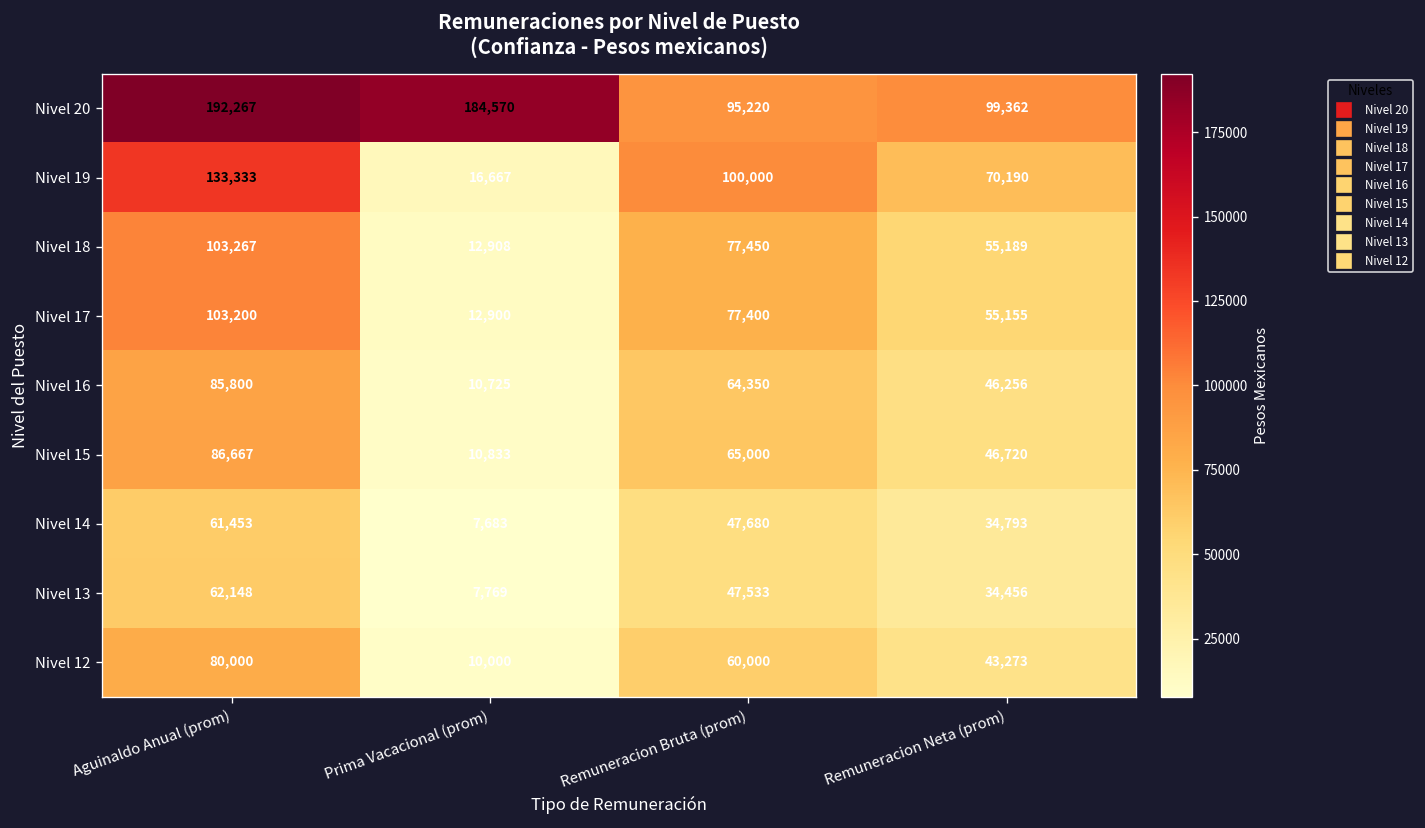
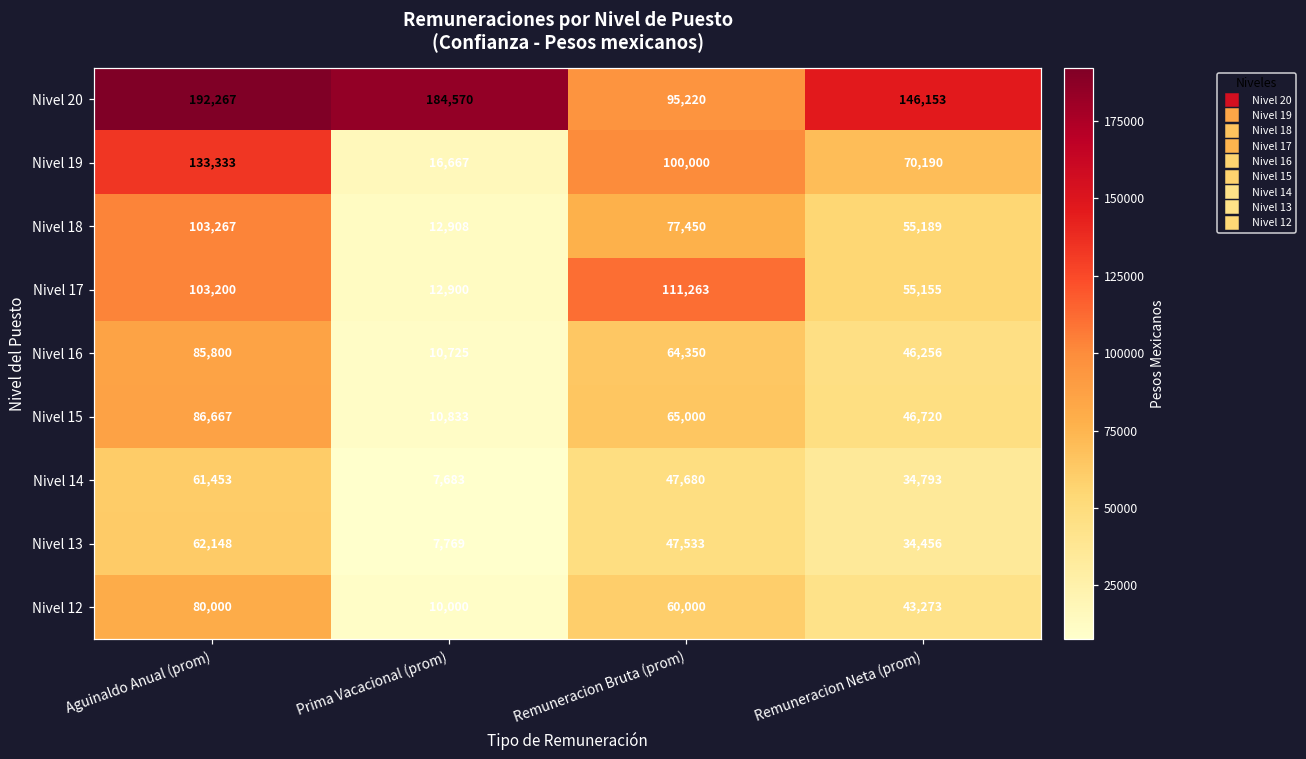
  {
    "Nivel 20": {
      "Aguinaldo Anual (prom)": "192,267",
      "Prima Vacacional (prom)": "184,570",
      "Remuneracion Bruta (prom)": "95,220",
-     "Remuneracion Neta (prom)": "99,362"
+     "Remuneracion Neta (prom)": "146,153"
    },
    "Nivel 19": {
      "Aguinaldo Anual (prom)": "133,333",
      "Prima Vacacional (prom)": "16,667",
      "Remuneracion Bruta (prom)": "100,000",
      "Remuneracion Neta (prom)": "70,190"
    },
    "Nivel 18": {
      "Aguinaldo Anual (prom)": "103,267",
      "Prima Vacacional (prom)": "12,908",
      "Remuneracion Bruta (prom)": "77,450",
      "Remuneracion Neta (prom)": "55,189"
    },
    "Nivel 17": {
      "Aguinaldo Anual (prom)": "103,200",
      "Prima Vacacional (prom)": "12,900",
-     "Remuneracion Bruta (prom)": "77,400",
+     "Remuneracion Bruta (prom)": "111,263",
      "Remuneracion Neta (prom)": "55,155"
    },
    "Nivel 16": {
      "Aguinaldo Anual (prom)": "85,800",
      "Prima Vacacional (prom)": "10,725",
      "Remuneracion Bruta (prom)": "64,350",
      "Remuneracion Neta (prom)": "46,256"
    },
    "Nivel 15": {
      "Aguinaldo Anual (prom)": "86,667",
      "Prima Vacacional (prom)": "10,833",
      "Remuneracion Bruta (prom)": "65,000",
      "Remuneracion Neta (prom)": "46,720"
    },
    "Nivel 14": {
      "Aguinaldo Anual (prom)": "61,453",
      "Prima Vacacional (prom)": "7,683",
      "Remuneracion Bruta (prom)": "47,680",
      "Remuneracion Neta (prom)": "34,793"
    },
    "Nivel 13": {
      "Aguinaldo Anual (prom)": "62,148",
      "Prima Vacacional (prom)": "7,769",
      "Remuneracion Bruta (prom)": "47,533",
      "Remuneracion Neta (prom)": "34,456"
    },
    "Nivel 12": {
      "Aguinaldo Anual (prom)": "80,000",
      "Prima Vacacional (prom)": "10,000",
      "Remuneracion Bruta (prom)": "60,000",
      "Remuneracion Neta (prom)": "43,273"
    }
  }
